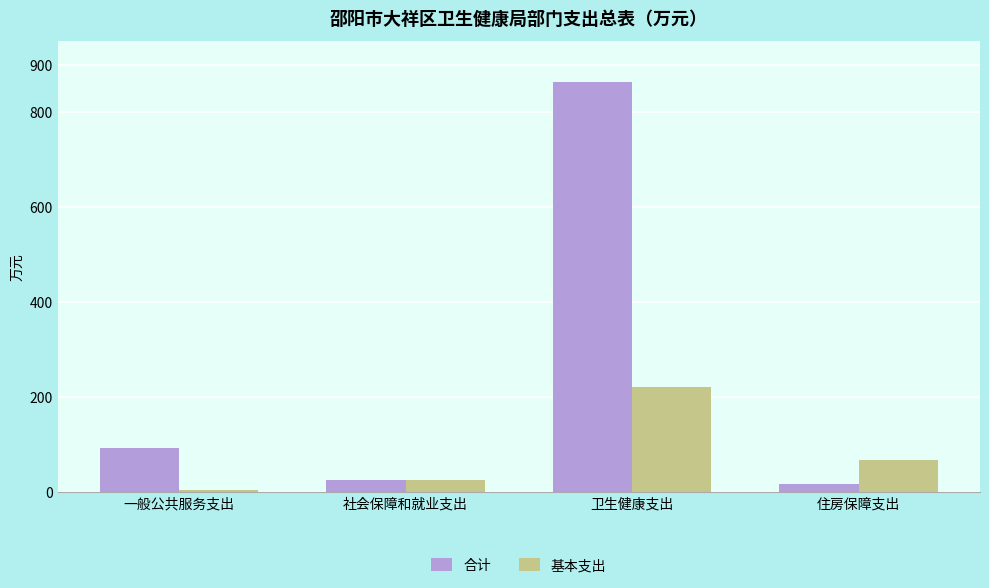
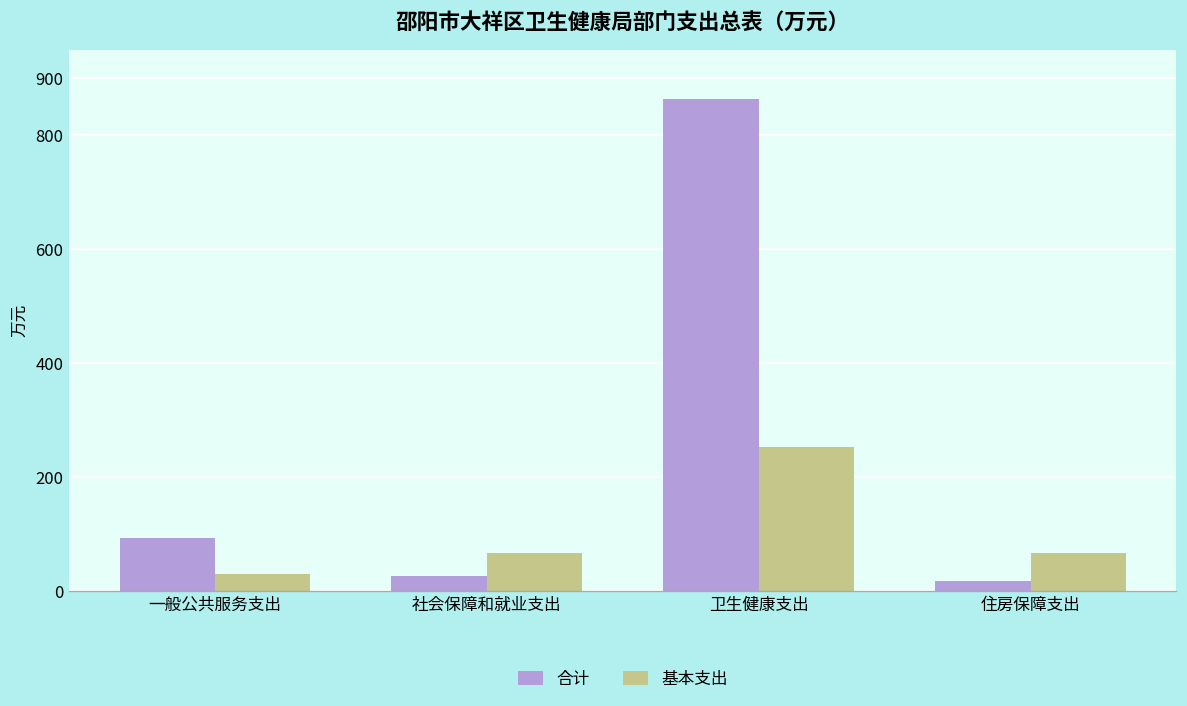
  {
    "合计": {
      "一般公共服务支出": 90,
      "社会保障和就业支出": 30,
      "卫生健康支出": 860,
      "住房保障支出": 20
    },
    "基本支出": {
-     "一般公共服务支出": 0,
-     "社会保障和就业支出": 30,
-     "卫生健康支出": 220,
+     "一般公共服务支出": 30,
+     "社会保障和就业支出": 70,
+     "卫生健康支出": 250,
      "住房保障支出": 70
    }
  }
